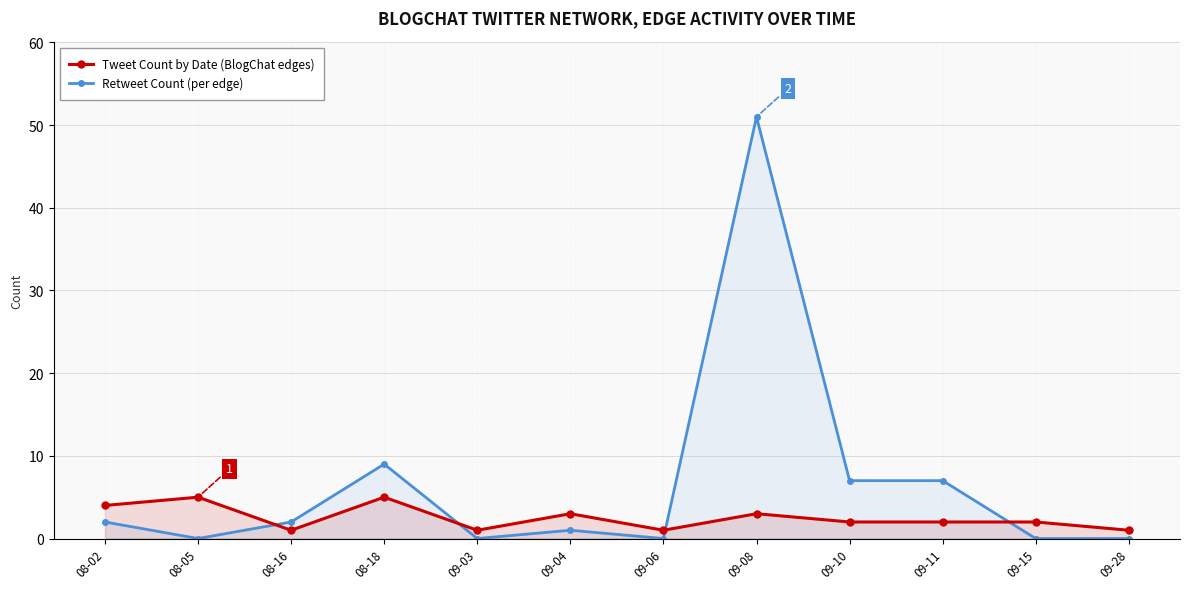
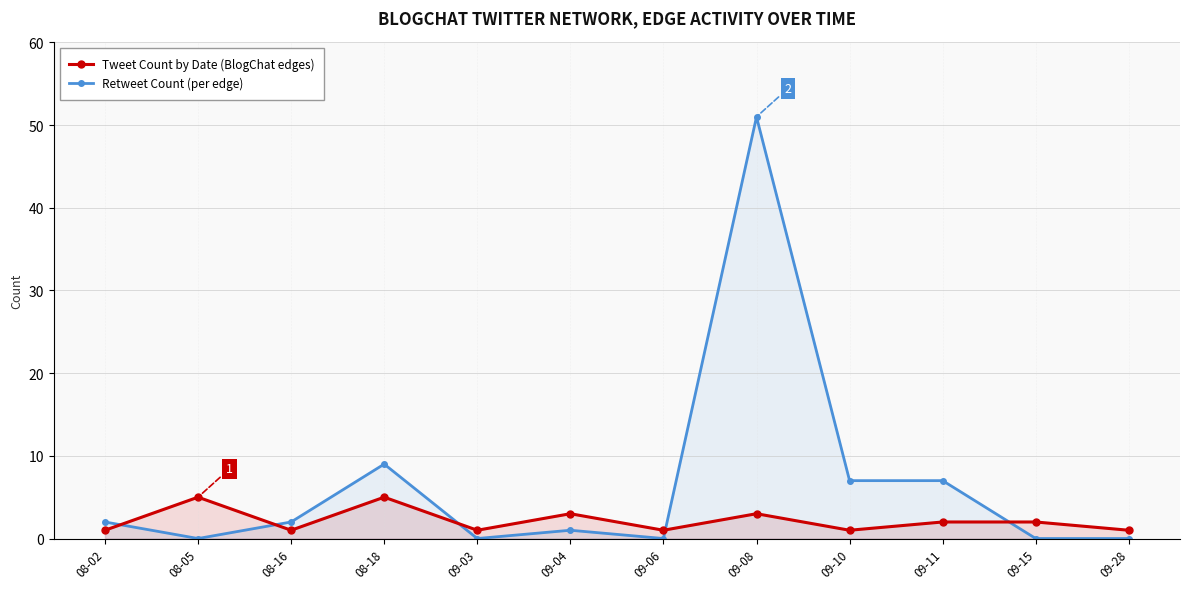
  {
    "Tweet Count by Date (BlogChat edges)": {
-     "08-02": 4,
+     "08-02": 1,
      "08-05": 5,
      "08-16": 1,
      "08-18": 5,
      "09-03": 1,
      "09-04": 3,
      "09-06": 1,
      "09-08": 3,
-     "09-10": 2,
+     "09-10": 1,
      "09-11": 2,
      "09-15": 2,
      "09-28": 1
    },
    "Retweet Count (per edge)": {
      "08-02": 2,
      "08-05": 0,
      "08-16": 2,
      "08-18": 9,
      "09-03": 0,
      "09-04": 1,
      "09-06": 0,
      "09-08": 51,
      "09-10": 7,
      "09-11": 7,
      "09-15": 0,
      "09-28": 0
    }
  }
